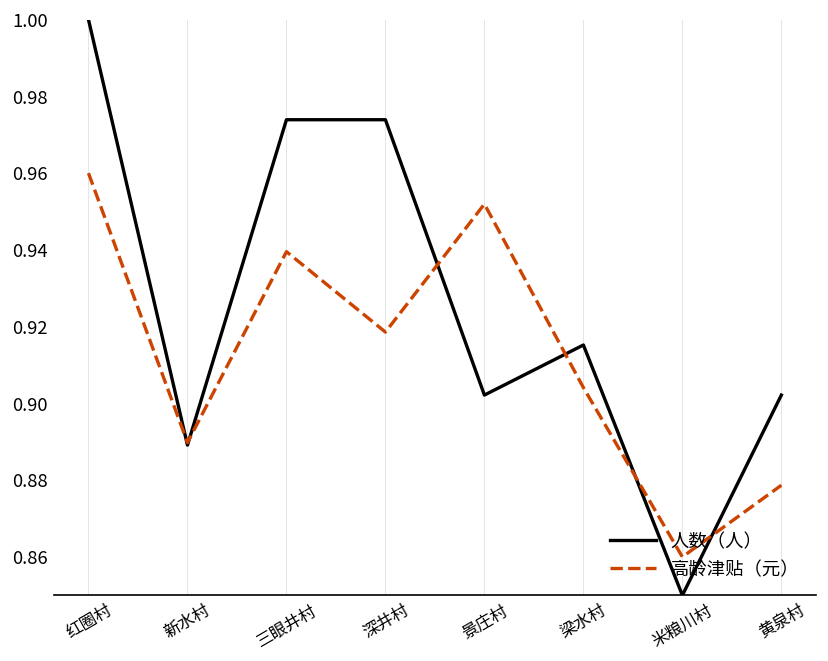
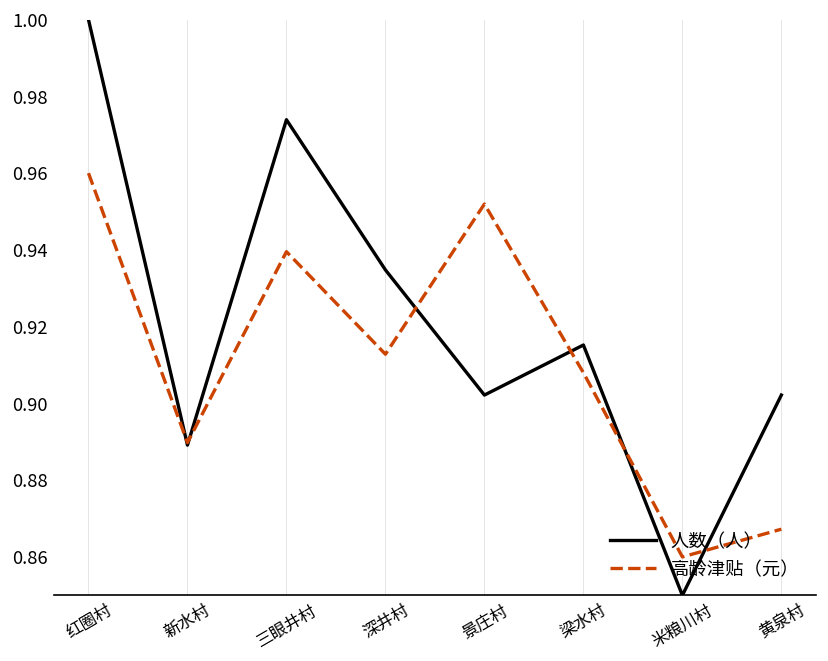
  {
    "人数（人）": {
      "红圈村": 1.000,
      "三眼井村": 0.974,
-     "深井村": 0.974,
+     "深井村": 0.935,
      "景庄村": 0.902,
      "梁水村": 0.915,
      "米粮川村": 0.850,
      "黄泉村": 0.902
    },
    "高龄津贴（元）": {
      "红圈村": 0.960,
      "三眼井村": 0.940,
-     "深井村": 0.919,
+     "深井村": 0.913,
      "景庄村": 0.952,
-     "梁水村": 0.904,
+     "梁水村": 0.908,
      "米粮川村": 0.860,
-     "黄泉村": 0.879
+     "黄泉村": 0.867
    }
  }
